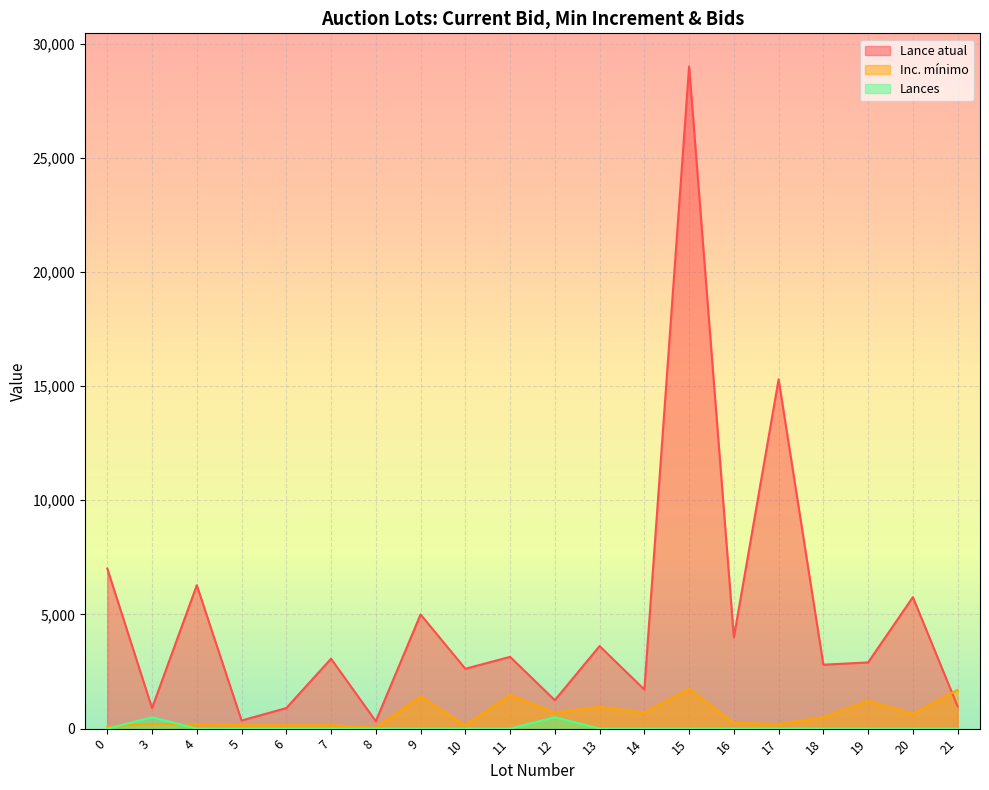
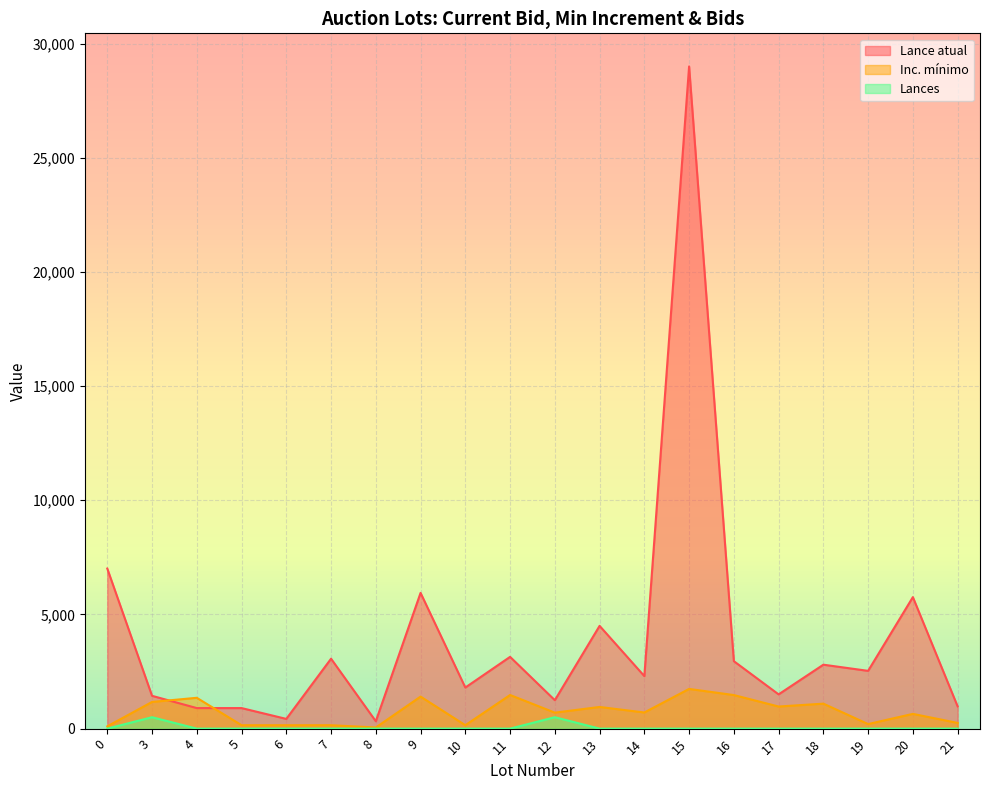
  {
    "Lance atual": {
      "0": "7,000",
-     "3": "900",
-     "4": "6,300",
-     "5": "400",
-     "6": "900",
+     "3": "1,400",
+     "4": "900",
+     "5": "900",
+     "6": "400",
      "7": "3,100",
      "8": "300",
-     "9": "5,000",
-     "10": "2,600",
+     "9": "5,900",
+     "10": "1,800",
      "11": "3,100",
      "12": "1,200",
-     "13": "3,600",
-     "14": "1,700",
+     "13": "4,500",
+     "14": "2,300",
      "15": "29,000",
-     "16": "4,000",
-     "17": "15,300",
+     "16": "3,000",
+     "17": "1,500",
      "18": "2,800",
-     "19": "2,900",
+     "19": "2,500",
      "20": "5,800",
      "21": "1,000"
    },
    "Inc. mínimo": {
-     "3": "200",
-     "4": "200",
+     "3": "1,200",
+     "4": "1,400",
      "5": "200",
      "6": "200",
      "7": "200",
      "9": "1,400",
      "10": "200",
      "11": "1,500",
      "12": "700",
      "13": "900",
      "14": "700",
      "15": "1,700",
-     "16": "300",
-     "17": "200",
-     "18": "500",
-     "19": "1,200",
+     "16": "1,500",
+     "17": "1,000",
+     "18": "1,100",
+     "19": "200",
      "20": "600",
-     "21": "1,700"
+     "21": "300"
    },
    "Lances": {
      "3": "500",
      "4": "0",
      "5": "0",
      "6": "0",
      "7": "0",
      "9": "0",
      "10": "0",
      "11": "0",
      "12": "500",
      "13": "0",
      "14": "0",
      "15": "0",
      "16": "0",
      "17": "0",
      "18": "0",
      "19": "0",
      "20": "0",
      "21": "0"
    }
  }
